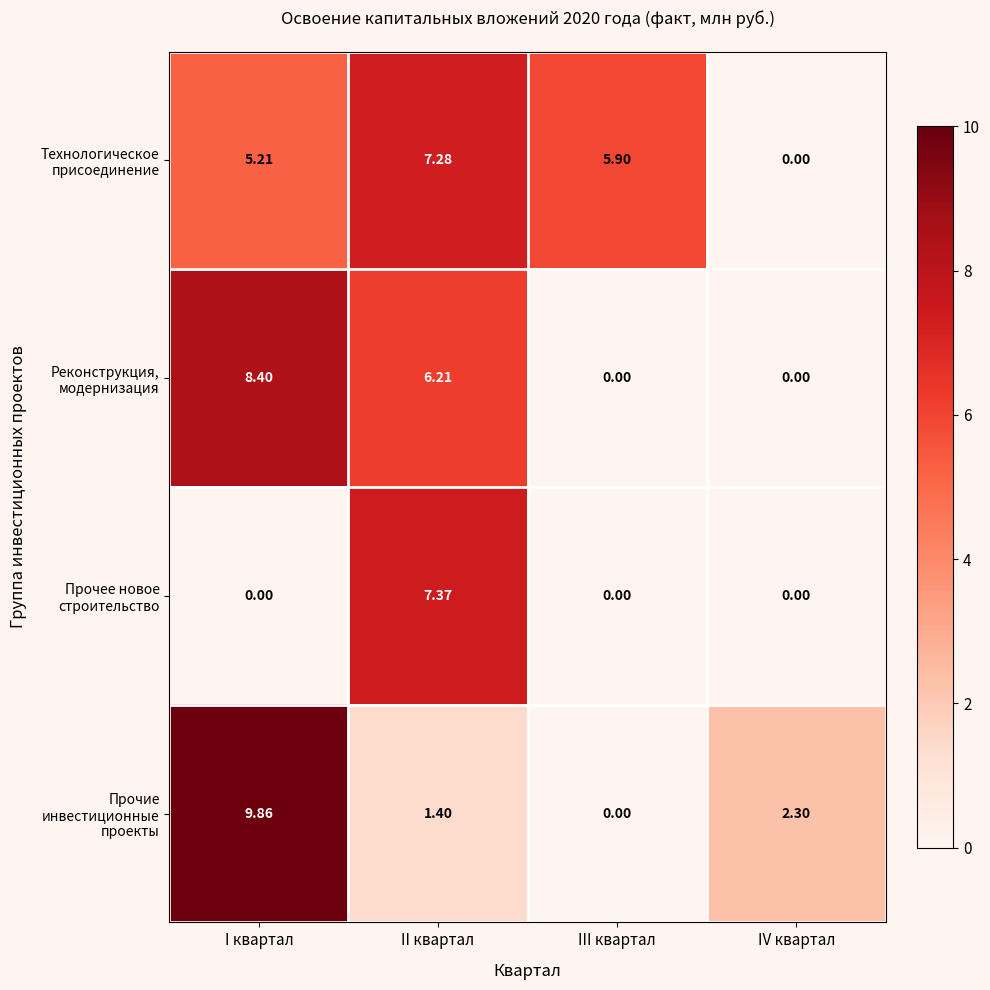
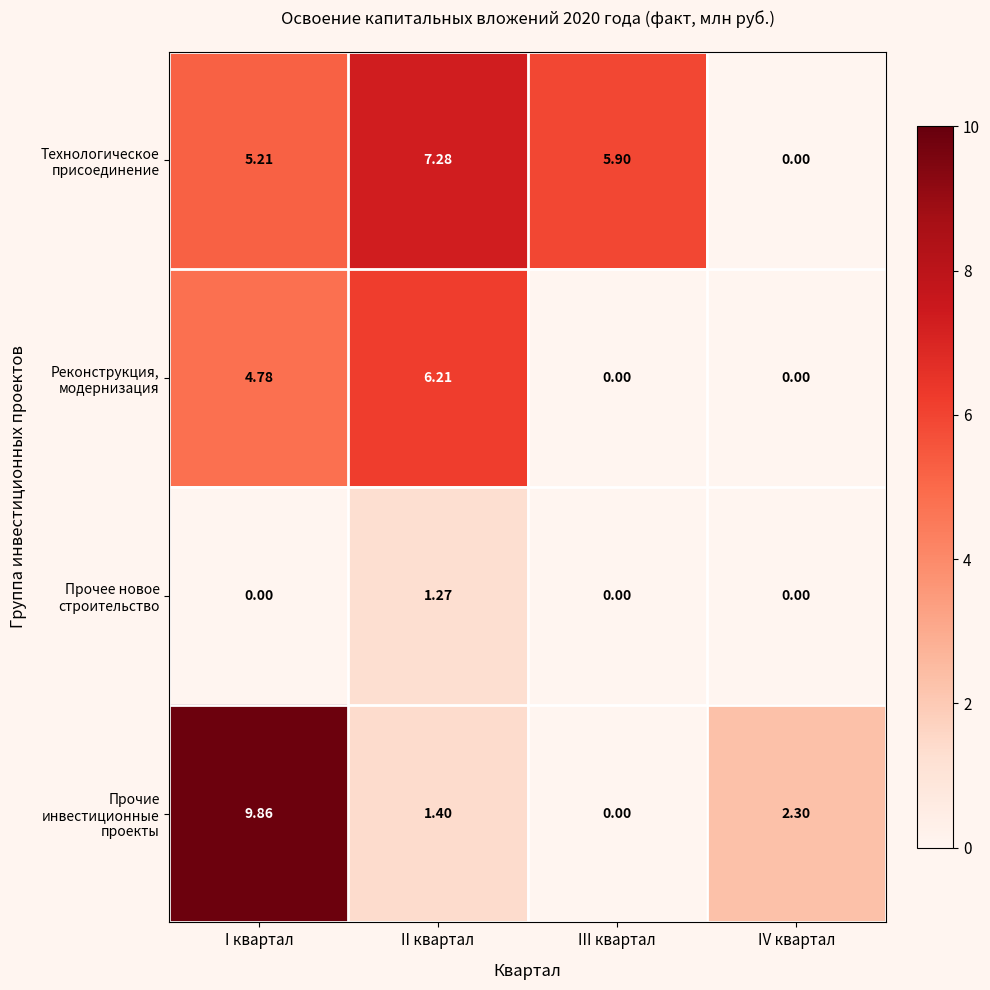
  {
    "Технологическое присоединение": {
      "I квартал": 5.21,
      "II квартал": 7.28,
      "III квартал": 5.90,
      "IV квартал": 0.00
    },
    "Реконструкция, модернизация": {
-     "I квартал": 8.40,
+     "I квартал": 4.78,
      "II квартал": 6.21,
      "III квартал": 0.00,
      "IV квартал": 0.00
    },
    "Прочее новое строительство": {
      "I квартал": 0.00,
-     "II квартал": 7.37,
+     "II квартал": 1.27,
      "III квартал": 0.00,
      "IV квартал": 0.00
    },
    "Прочие инвестиционные проекты": {
      "I квартал": 9.86,
      "II квартал": 1.40,
      "III квартал": 0.00,
      "IV квартал": 2.30
    }
  }
